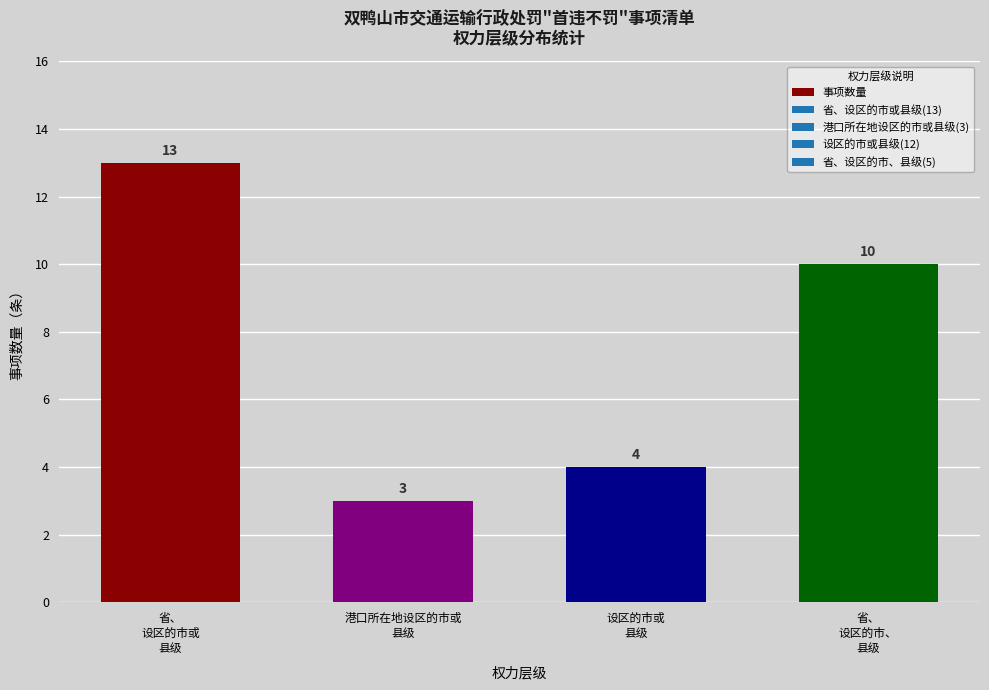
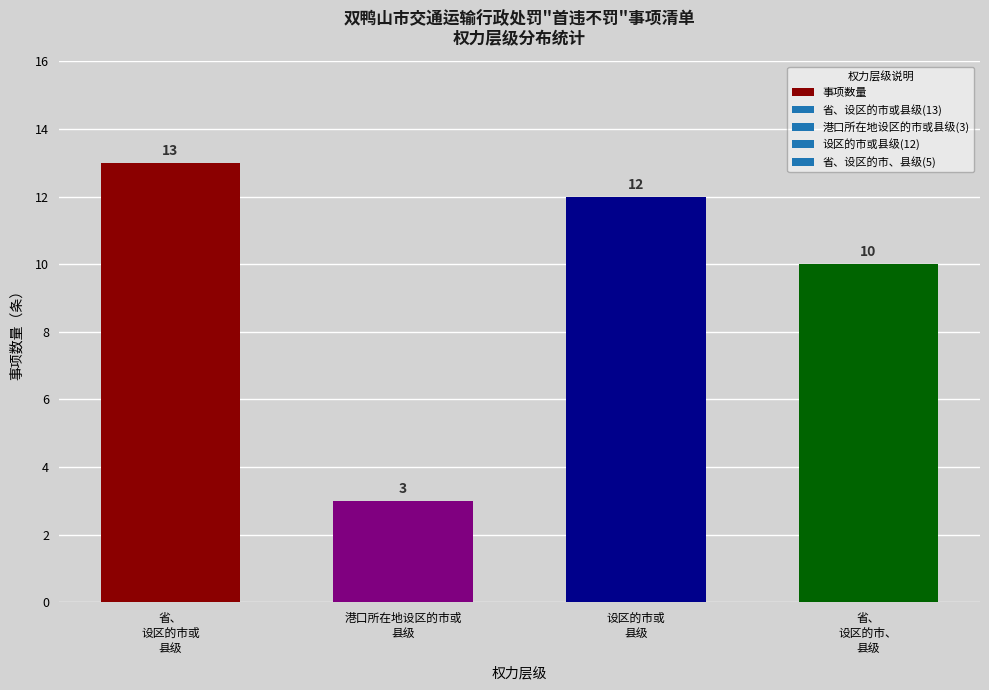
  {
    "省、 设区的市或 县级": 13,
    "港口所在地设区的市或 县级": 3,
-   "设区的市或 县级": 4,
+   "设区的市或 县级": 12,
    "省、 设区的市、 县级": 10
  }
